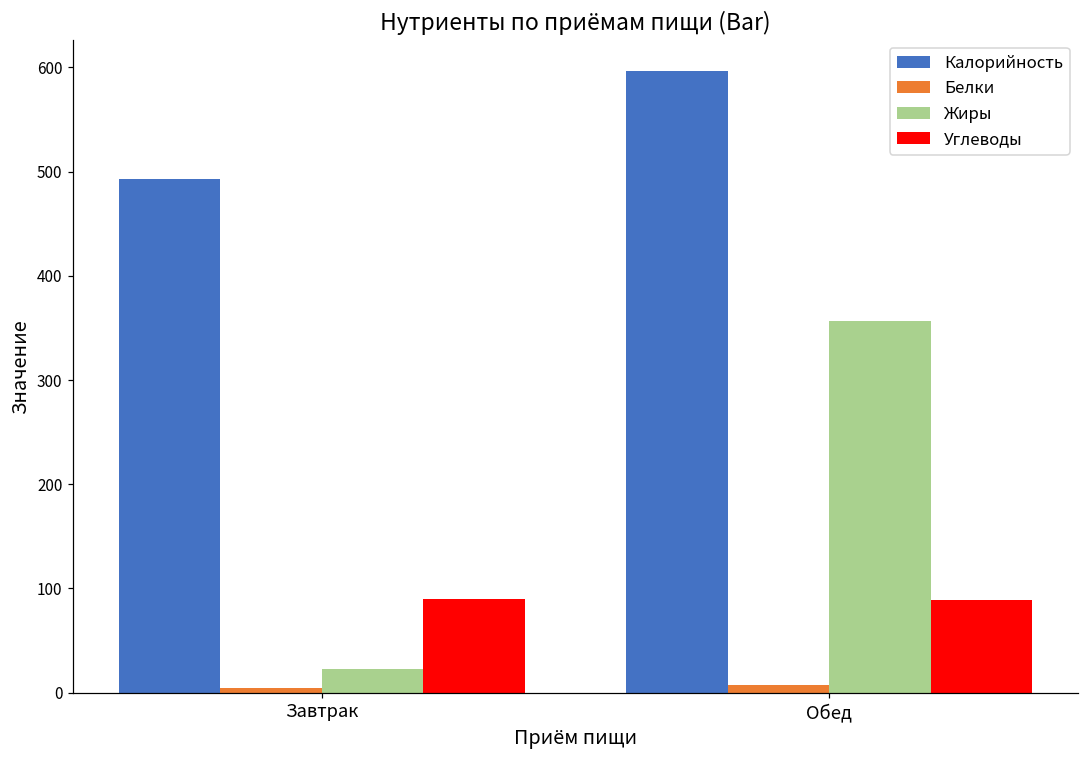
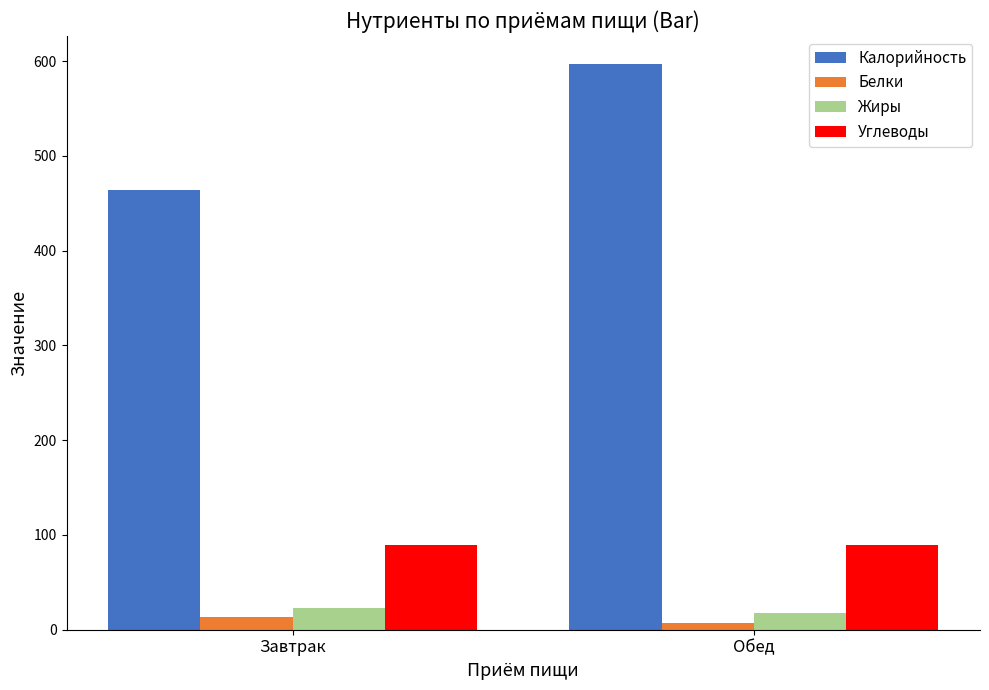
  {
    "Калорийность": {
-     "Завтрак": 490,
+     "Завтрак": 460,
      "Обед": 600
    },
    "Белки": {
-     "Завтрак": 0,
+     "Завтрак": 10,
      "Обед": 10
    },
    "Жиры": {
      "Завтрак": 20,
-     "Обед": 360
+     "Обед": 20
    },
    "Углеводы": {
      "Завтрак": 90,
      "Обед": 90
    }
  }
